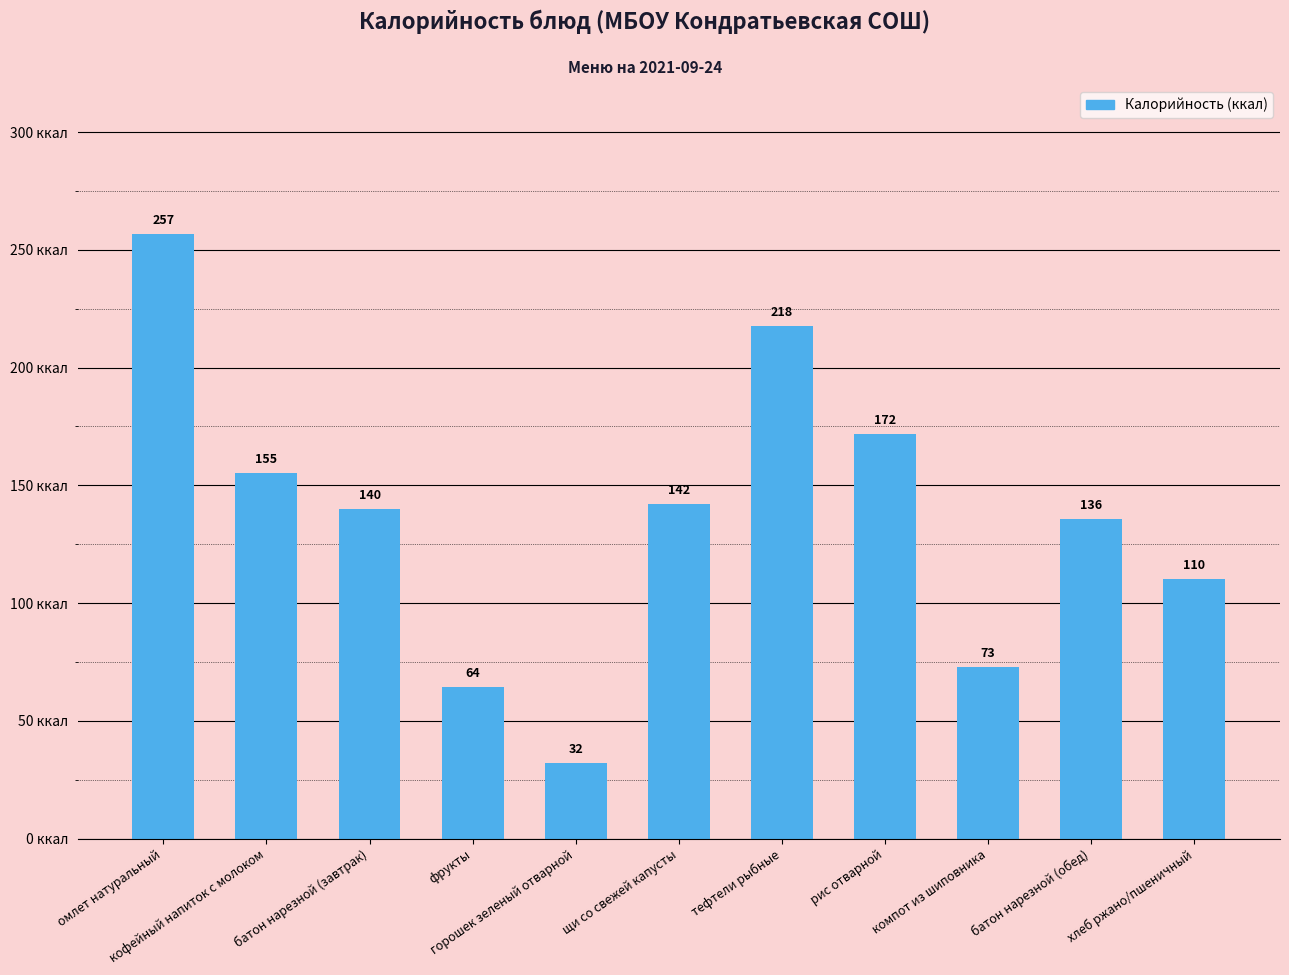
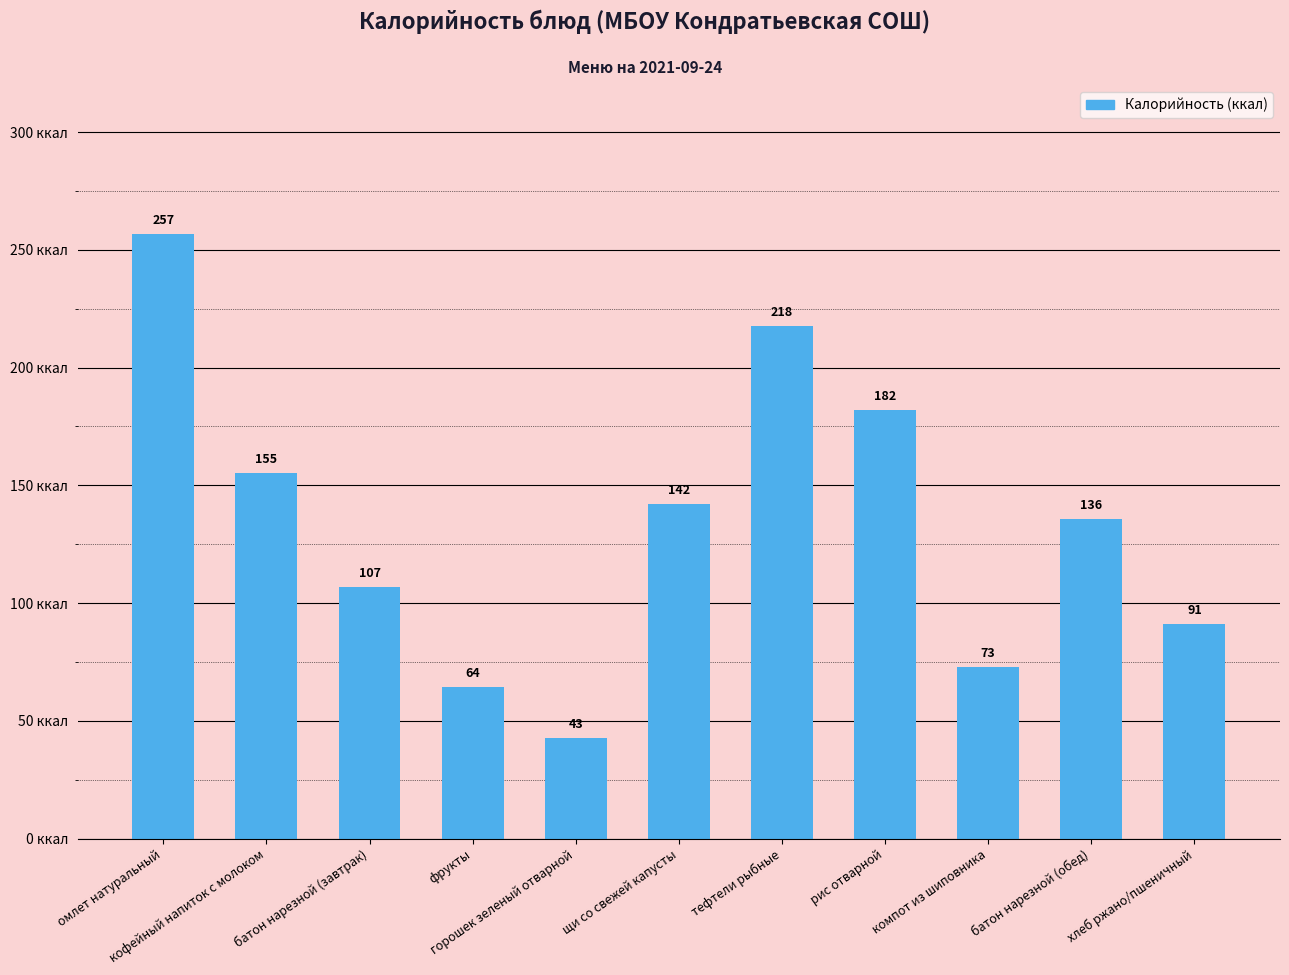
  {
    "омлет натуральный": 257,
    "кофейный напиток с молоком": 155,
-   "батон нарезной (завтрак)": 140,
+   "батон нарезной (завтрак)": 107,
    "фрукты": 64,
-   "горошек зеленый отварной": 32,
+   "горошек зеленый отварной": 43,
    "щи со свежей капусты": 142,
    "тефтели рыбные": 218,
-   "рис отварной": 172,
+   "рис отварной": 182,
    "компот из шиповника": 73,
    "батон нарезной (обед)": 136,
-   "хлеб ржано/пшеничный": 110
+   "хлеб ржано/пшеничный": 91
  }
